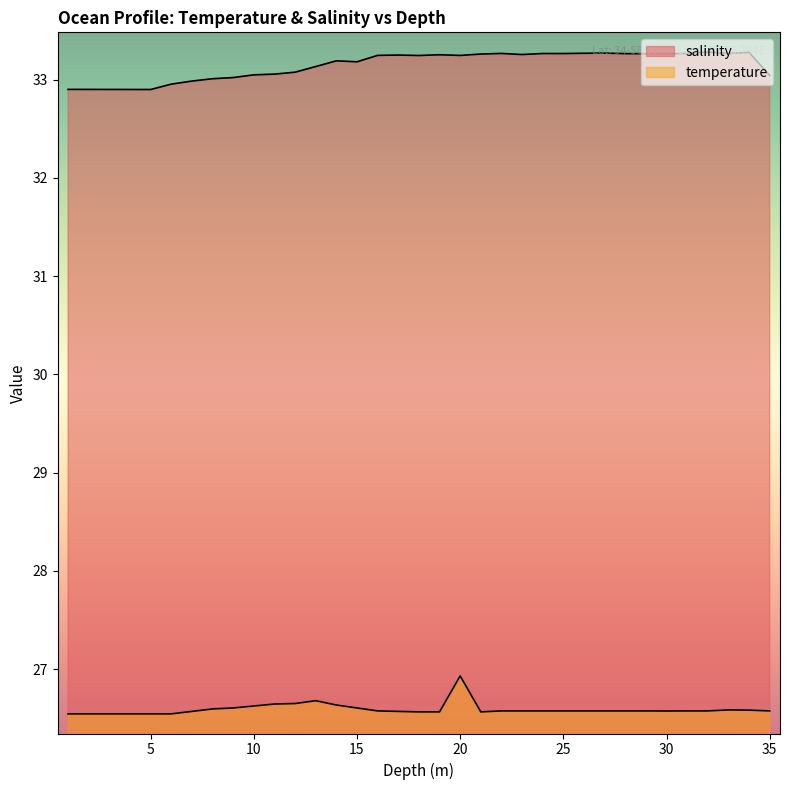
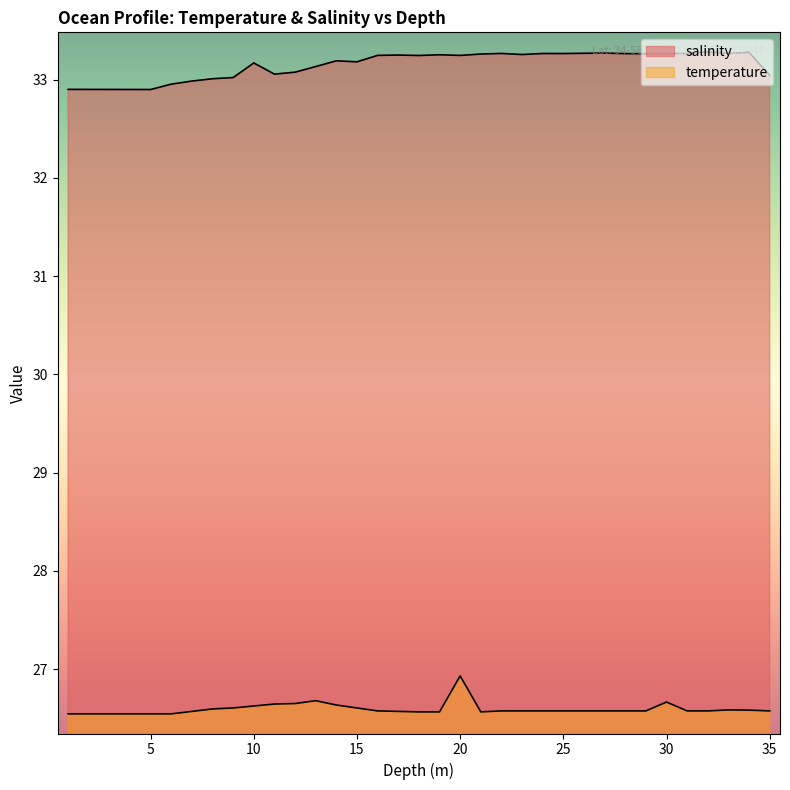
  {
    "salinity": {
      "5": 32.9,
-     "10": 33.0,
+     "10": 33.2,
      "15": 33.2,
      "20": 33.2,
      "25": 33.3
    },
    "temperature": {
      "5": 26.5,
      "10": 26.6,
      "15": 26.6,
      "20": 26.9,
      "25": 26.6,
-     "30": 26.6,
+     "30": 26.7,
      "35": 26.6
    }
  }
